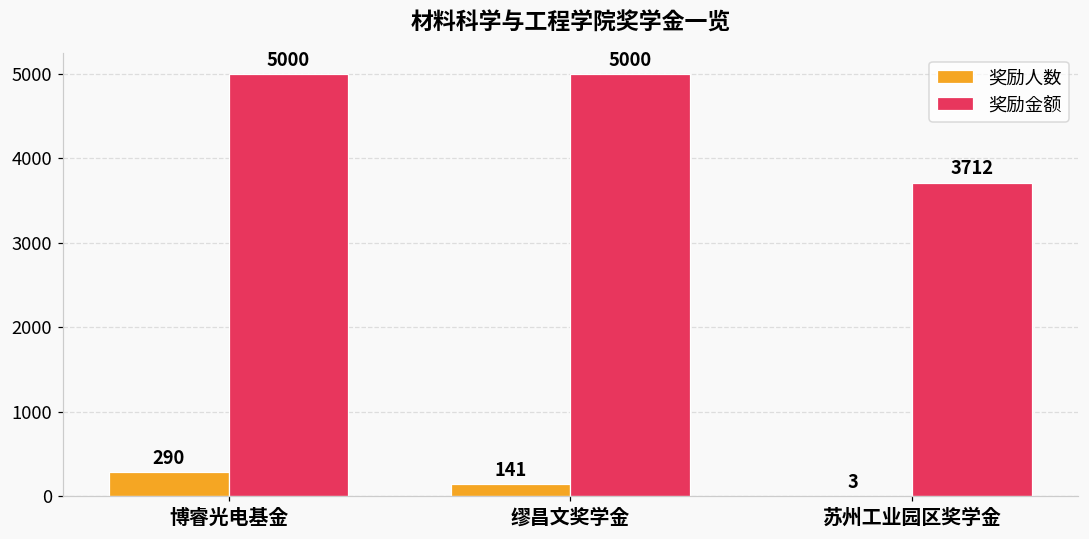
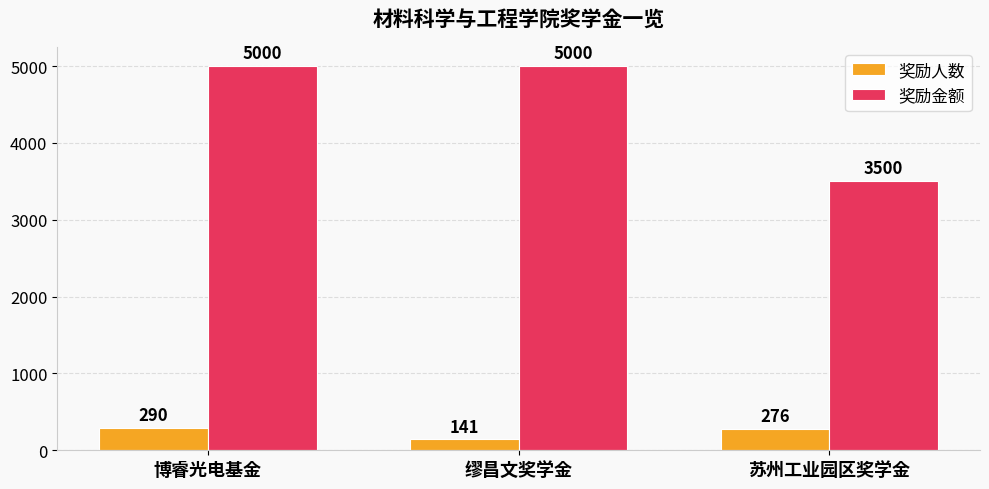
  {
    "奖励人数": {
      "博睿光电基金": 290,
      "缪昌文奖学金": 141,
-     "苏州工业园区奖学金": 3
+     "苏州工业园区奖学金": 276
    },
    "奖励金额": {
      "博睿光电基金": 5000,
      "缪昌文奖学金": 5000,
-     "苏州工业园区奖学金": 3712
+     "苏州工业园区奖学金": 3500
    }
  }
